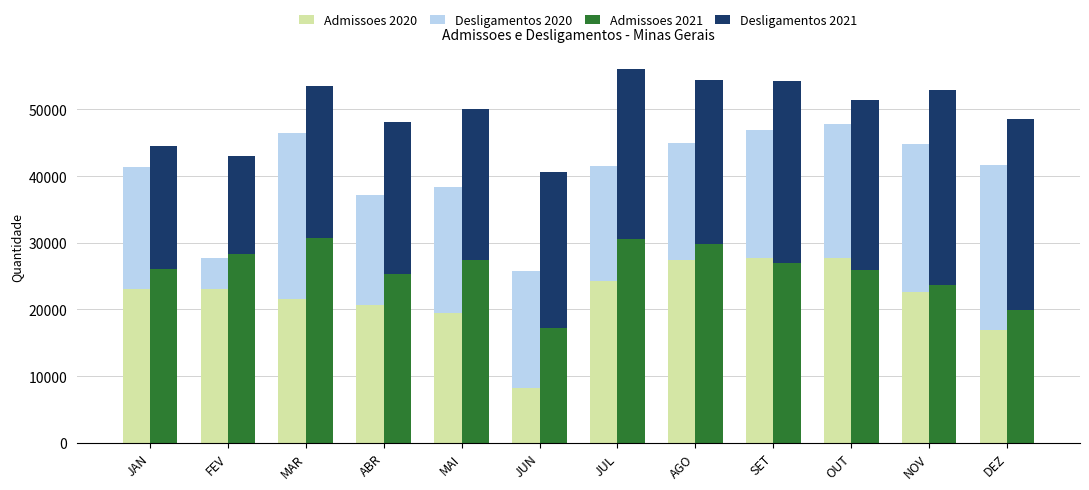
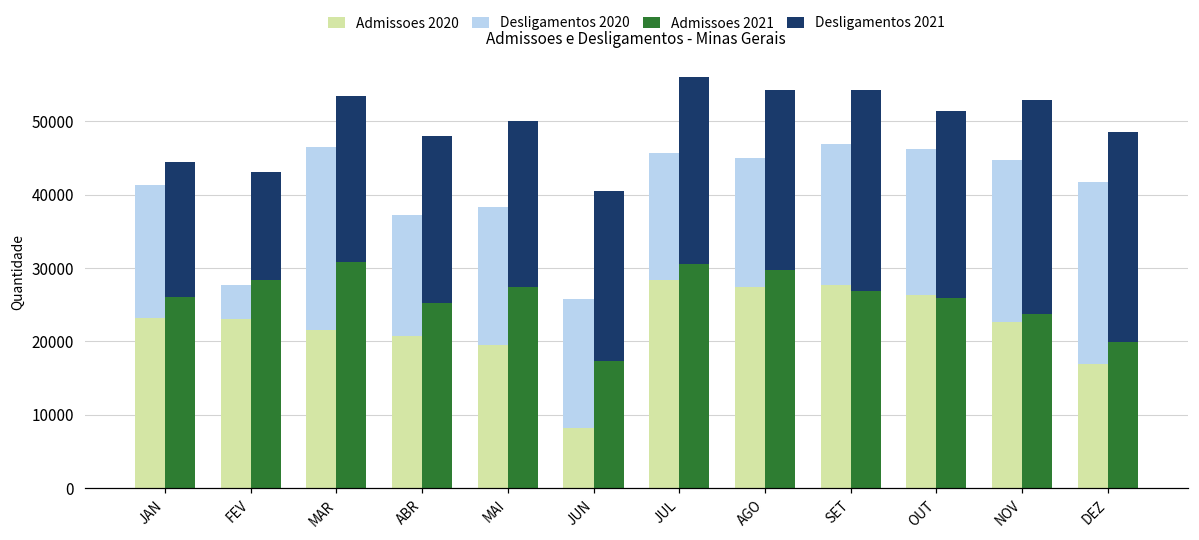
  {
    "Admissoes 2020": {
      "JAN": 23000,
      "FEV": 23000,
      "MAR": 22000,
      "ABR": 21000,
      "MAI": 19000,
      "JUN": 8000,
-     "JUL": 24000,
+     "JUL": 28000,
      "AGO": 27000,
      "SET": 28000,
-     "OUT": 28000,
+     "OUT": 26000,
      "NOV": 23000,
      "DEZ": 17000
    },
    "Desligamentos 2020": {
      "JAN": 18000,
      "FEV": 5000,
      "MAR": 25000,
      "ABR": 17000,
      "MAI": 19000,
      "JUN": 18000,
      "JUL": 17000,
      "AGO": 18000,
      "SET": 19000,
      "OUT": 20000,
      "NOV": 22000,
      "DEZ": 25000
    },
    "Admissoes 2021": {
      "JAN": 26000,
      "FEV": 28000,
      "MAR": 31000,
      "ABR": 25000,
      "MAI": 27000,
      "JUN": 17000,
      "JUL": 31000,
      "AGO": 30000,
      "SET": 27000,
      "OUT": 26000,
      "NOV": 24000,
      "DEZ": 20000
    },
    "Desligamentos 2021": {
      "JAN": 18000,
      "FEV": 15000,
      "MAR": 23000,
      "ABR": 23000,
      "MAI": 23000,
      "JUN": 23000,
      "JUL": 26000,
      "AGO": 25000,
      "SET": 27000,
      "OUT": 25000,
      "NOV": 29000,
      "DEZ": 29000
    }
  }
